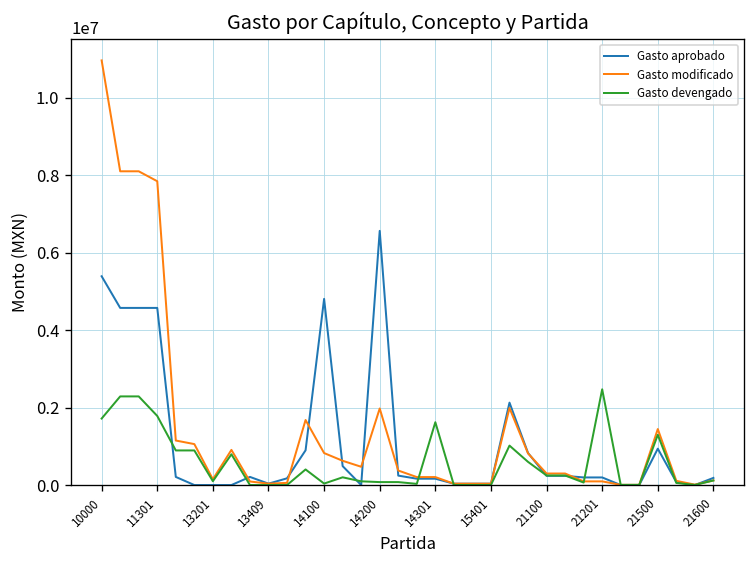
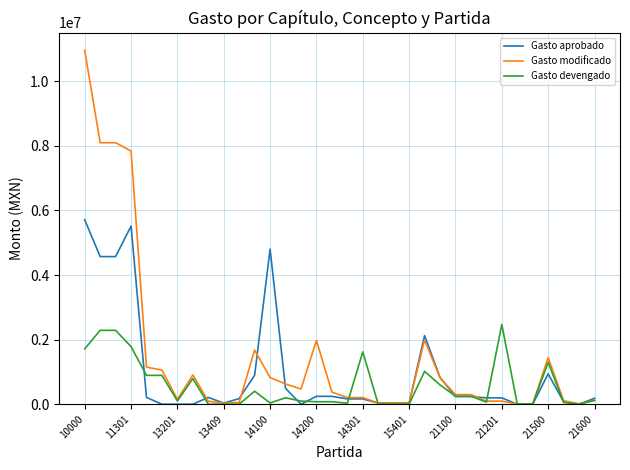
  {
    "Gasto aprobado": {
-     "10000": 5400000,
-     "11301": 4600000,
+     "10000": 5700000,
+     "11301": 5500000,
      "13201": 0,
      "14100": 4800000,
-     "14200": 6600000,
+     "14200": 200000,
      "21201": 200000,
      "21500": 900000
    },
    "Gasto modificado": {
      "10000": 11000000,
      "11301": 7800000,
      "14100": 800000,
      "14200": 2000000,
      "21201": 100000,
      "21500": 1400000
    },
    "Gasto devengado": {
      "10000": 1700000,
      "11301": 1800000,
      "14100": 0,
      "14200": 100000,
      "14301": 1600000,
      "21201": 2500000,
      "21500": 1300000
    }
  }
